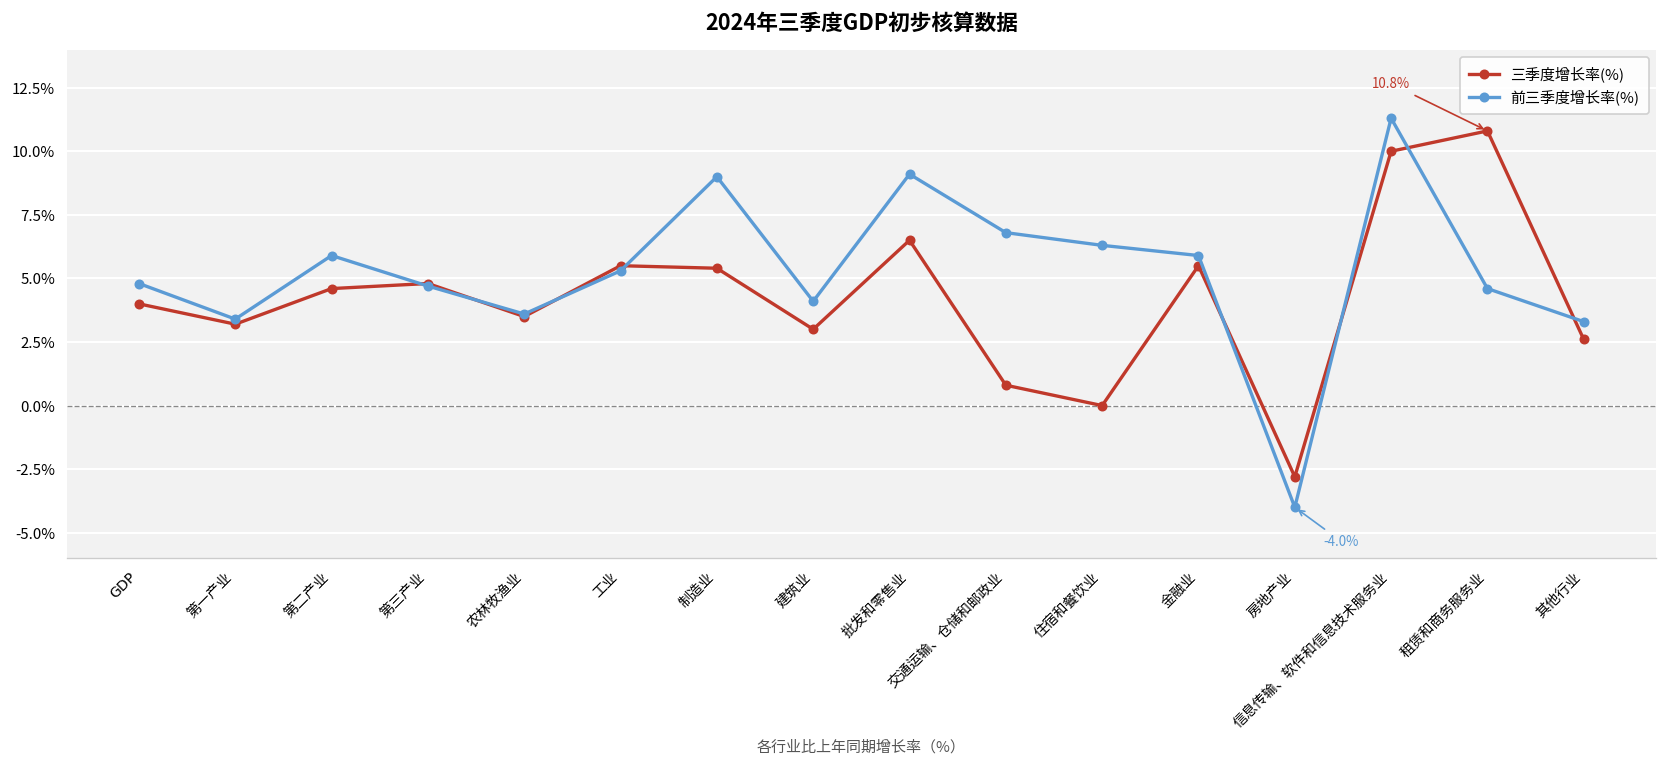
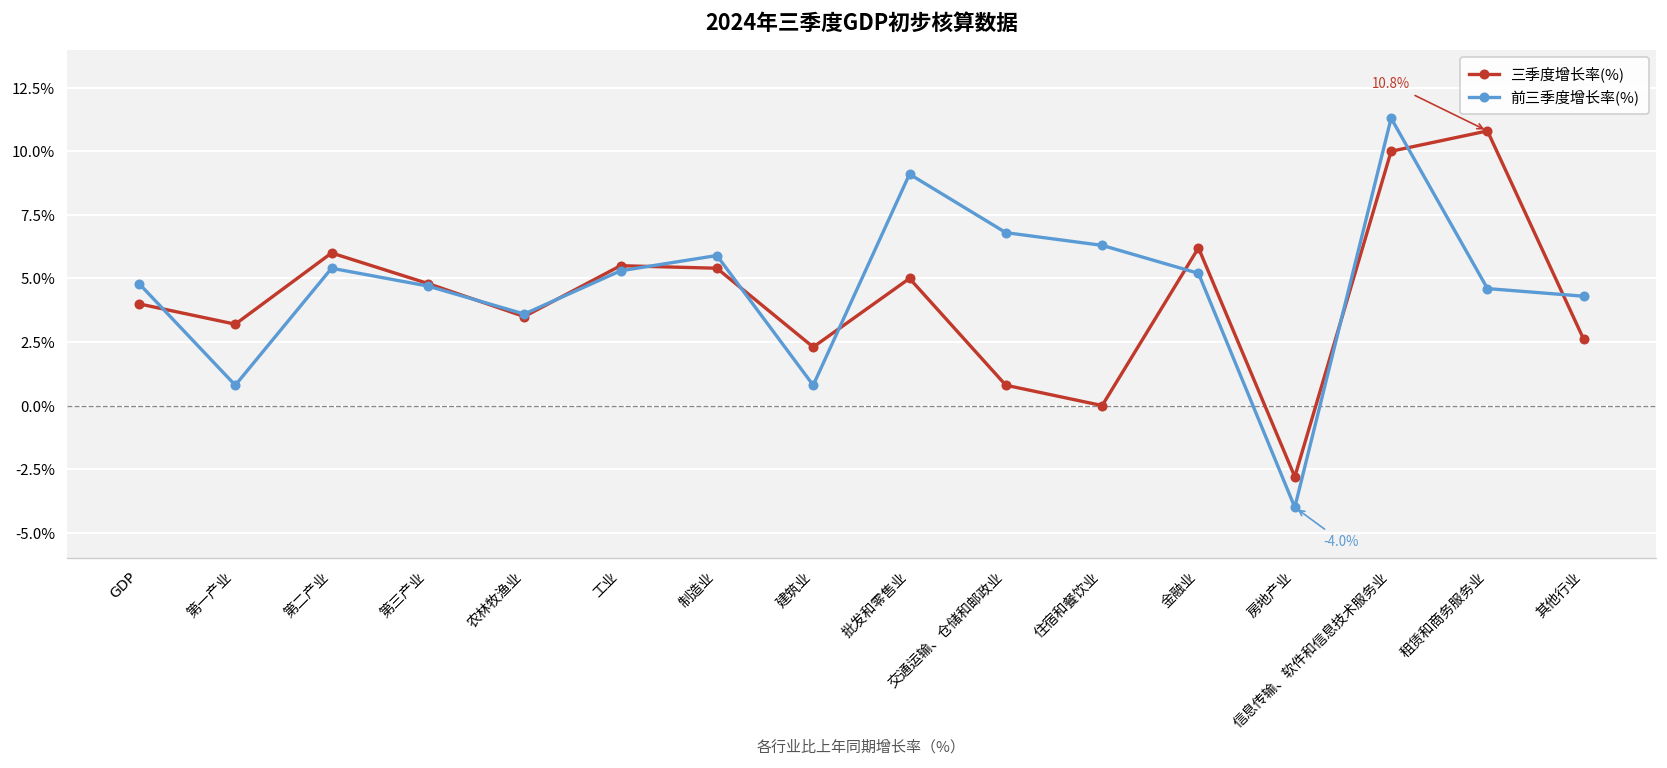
  {
    "三季度增长率(%)": {
      "GDP": "4.0%",
      "第一产业": "3.2%",
-     "第二产业": "4.6%",
+     "第二产业": "6.0%",
      "工业": "5.5%",
      "制造业": "5.4%",
-     "建筑业": "3.0%",
-     "批发和零售业": "6.5%",
+     "建筑业": "2.3%",
+     "批发和零售业": "5.0%",
      "交通运输、仓储和邮政业": "0.8%",
      "住宿和餐饮业": "0.0%",
-     "金融业": "5.5%",
+     "金融业": "6.2%",
      "房地产业": "-2.8%",
      "信息传输、软件和信息技术服务业": "10.0%",
      "租赁和商务服务业": "10.8%",
      "其他行业": "2.6%"
    },
    "前三季度增长率(%)": {
      "GDP": "4.8%",
-     "第一产业": "3.4%",
-     "第二产业": "5.9%",
+     "第一产业": "0.8%",
+     "第二产业": "5.4%",
      "工业": "5.3%",
-     "制造业": "9.0%",
-     "建筑业": "4.1%",
+     "制造业": "5.9%",
+     "建筑业": "0.8%",
      "批发和零售业": "9.1%",
      "交通运输、仓储和邮政业": "6.8%",
      "住宿和餐饮业": "6.3%",
-     "金融业": "5.9%",
+     "金融业": "5.2%",
      "租赁和商务服务业": "4.6%",
-     "其他行业": "3.3%"
+     "其他行业": "4.3%"
    }
  }
